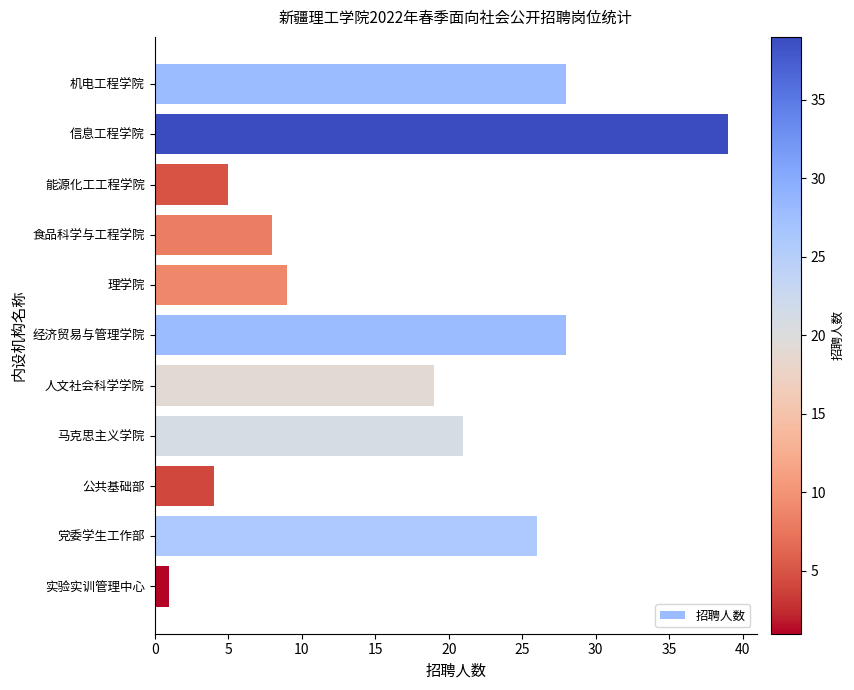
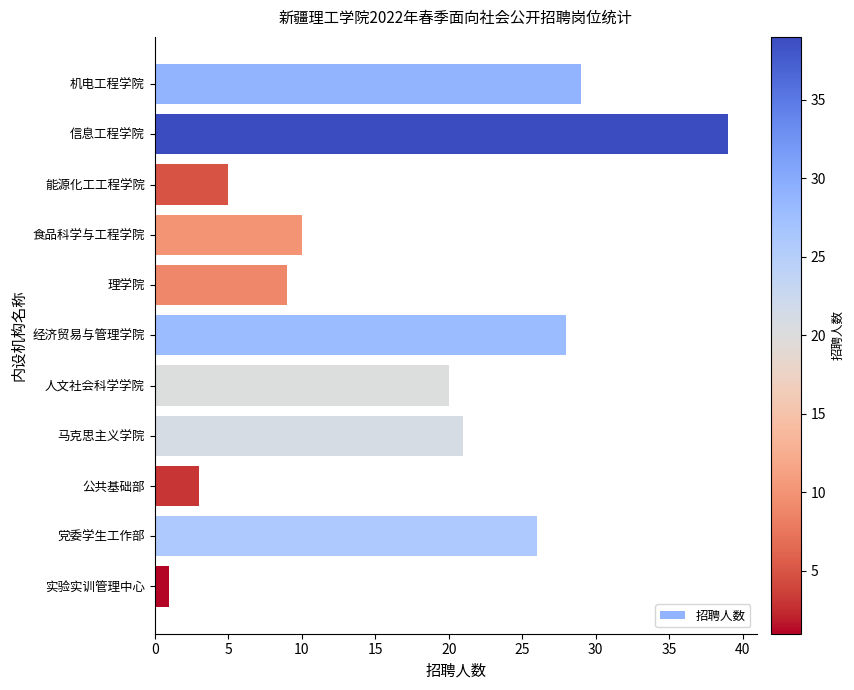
  {
-   "机电工程学院": 28,
+   "机电工程学院": 29,
    "信息工程学院": 39,
    "能源化工工程学院": 5,
-   "食品科学与工程学院": 8,
+   "食品科学与工程学院": 10,
    "理学院": 9,
    "经济贸易与管理学院": 28,
-   "人文社会科学学院": 19,
+   "人文社会科学学院": 20,
    "马克思主义学院": 21,
-   "公共基础部": 4,
+   "公共基础部": 3,
    "党委学生工作部": 26,
    "实验实训管理中心": 1
  }
